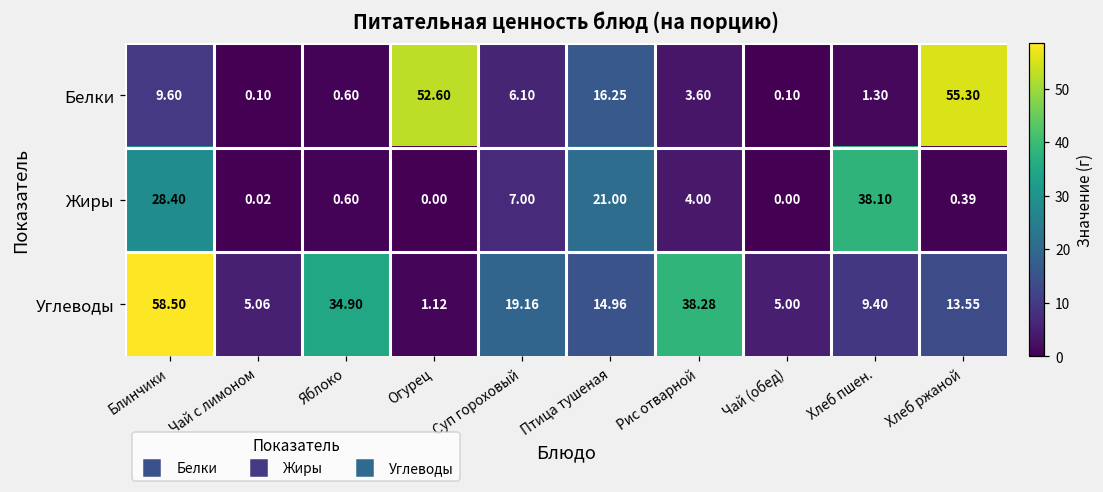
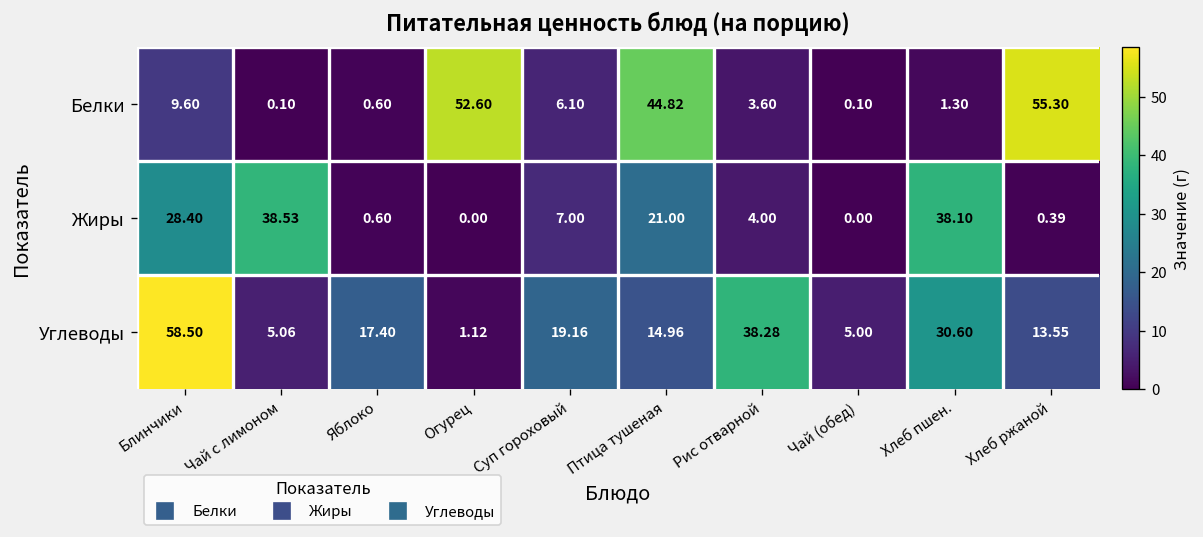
  {
    "Белки": {
      "Блинчики": 9.60,
      "Чай с лимоном": 0.10,
      "Яблоко": 0.60,
      "Огурец": 52.60,
      "Суп гороховый": 6.10,
-     "Птица тушеная": 16.25,
+     "Птица тушеная": 44.82,
      "Рис отварной": 3.60,
      "Чай (обед)": 0.10,
      "Хлеб пшен.": 1.30,
      "Хлеб ржаной": 55.30
    },
    "Жиры": {
      "Блинчики": 28.40,
-     "Чай с лимоном": 0.02,
+     "Чай с лимоном": 38.53,
      "Яблоко": 0.60,
      "Огурец": 0.00,
      "Суп гороховый": 7.00,
      "Птица тушеная": 21.00,
      "Рис отварной": 4.00,
      "Чай (обед)": 0.00,
      "Хлеб пшен.": 38.10,
      "Хлеб ржаной": 0.39
    },
    "Углеводы": {
      "Блинчики": 58.50,
      "Чай с лимоном": 5.06,
-     "Яблоко": 34.90,
+     "Яблоко": 17.40,
      "Огурец": 1.12,
      "Суп гороховый": 19.16,
      "Птица тушеная": 14.96,
      "Рис отварной": 38.28,
      "Чай (обед)": 5.00,
-     "Хлеб пшен.": 9.40,
+     "Хлеб пшен.": 30.60,
      "Хлеб ржаной": 13.55
    }
  }
